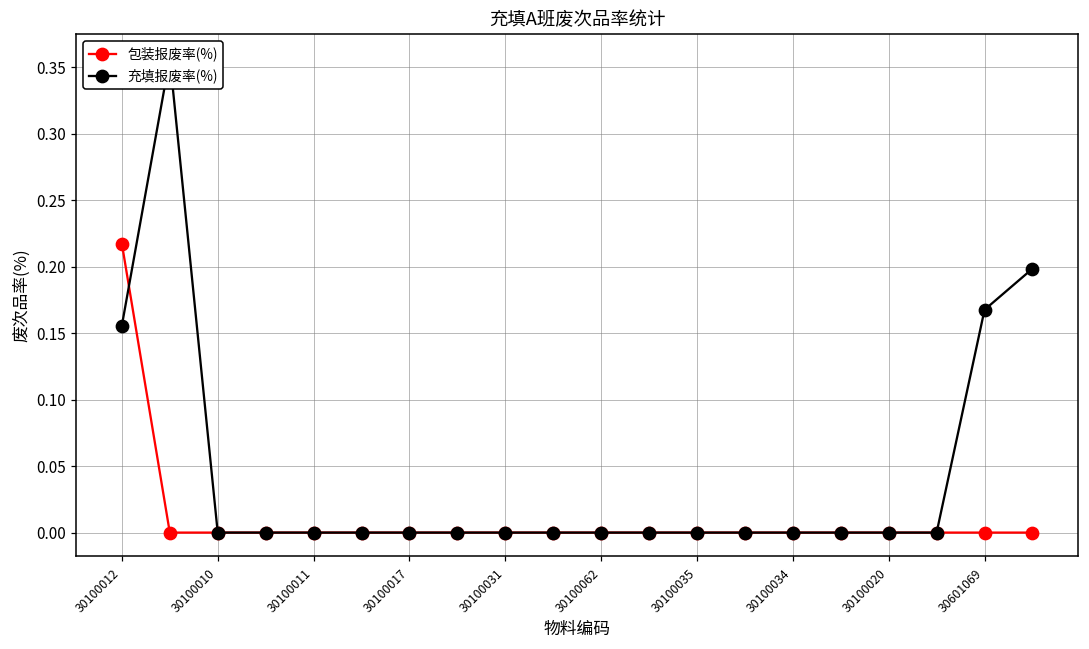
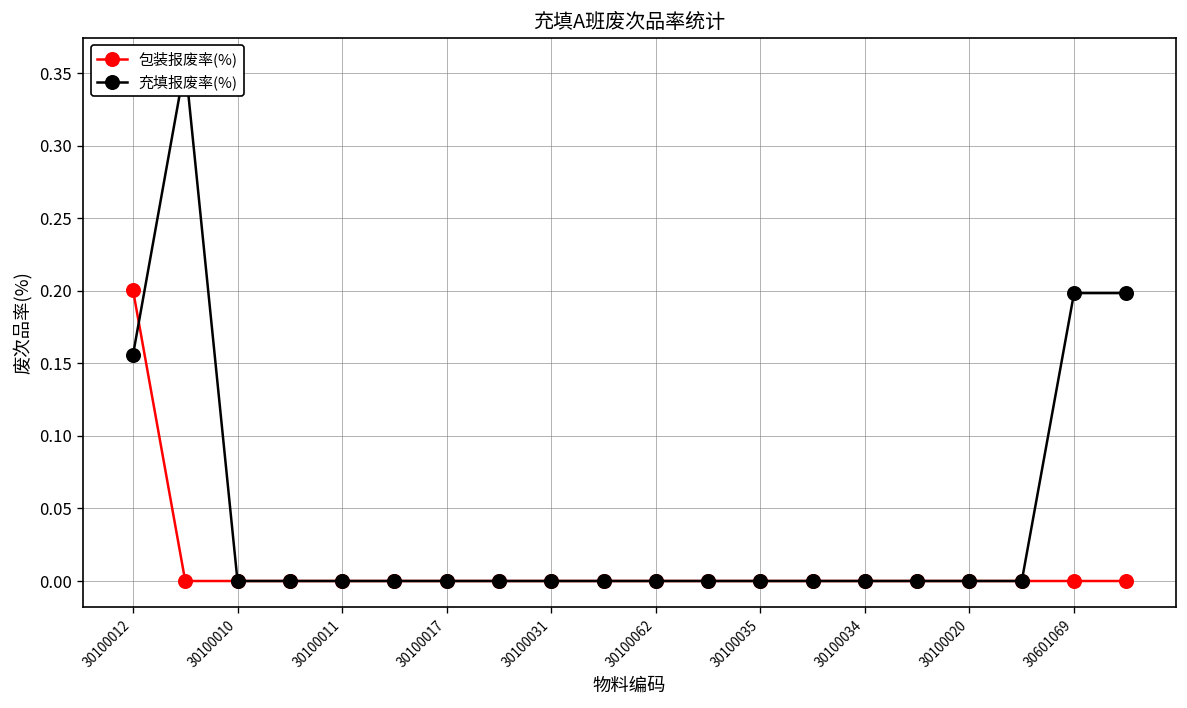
  {
    "包装报废率(%)": {
-     "30100012": 0.217,
+     "30100012": 0.201,
      "30601069": 0.000
    },
    "充填报废率(%)": {
      "30100012": 0.156,
-     "30601069": 0.168
+     "30601069": 0.198
    }
  }
